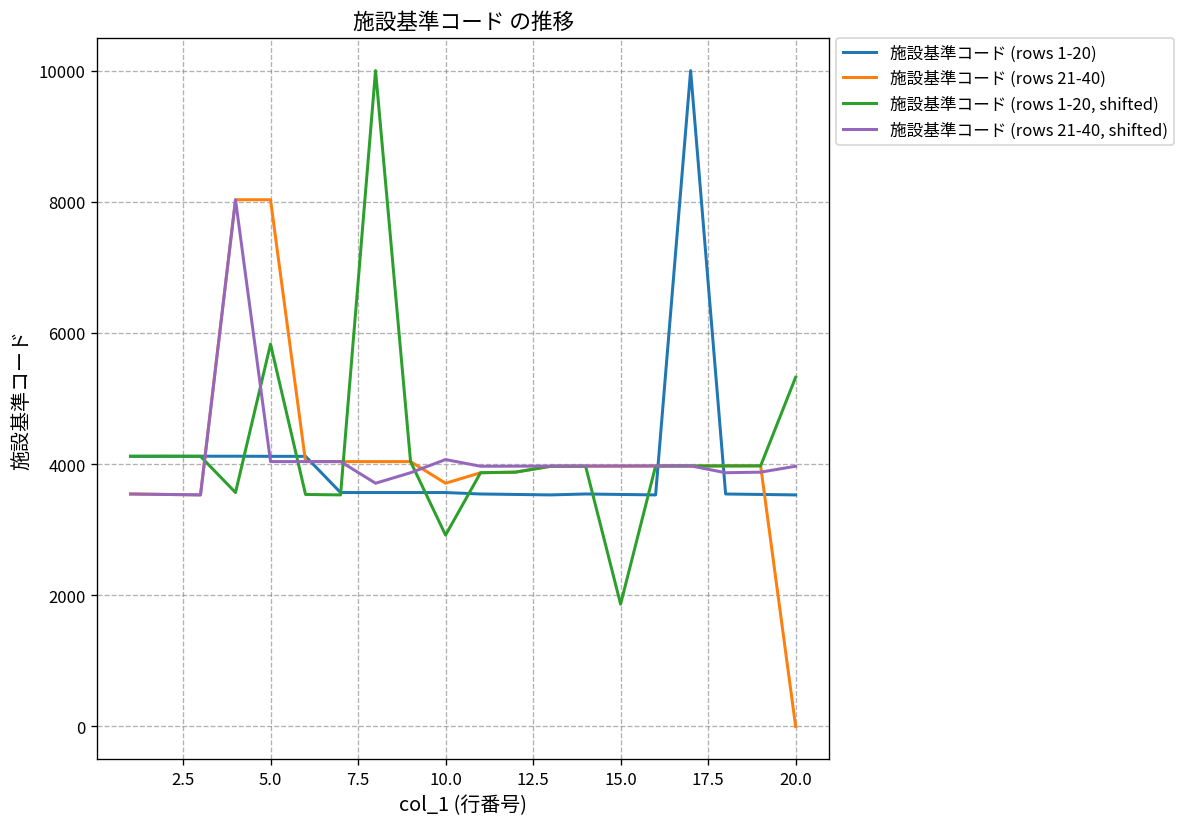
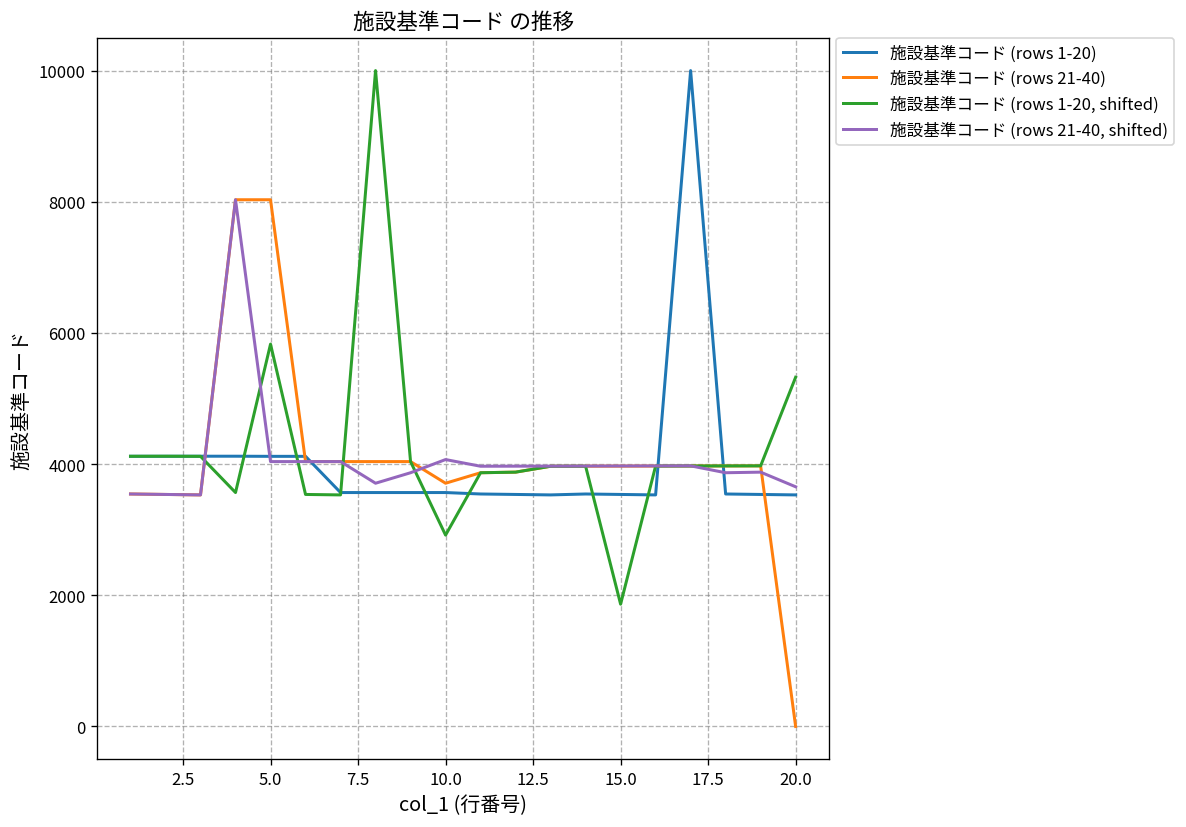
  {
    "施設基準コード (rows 1-20)": {
      "5.0": 4100,
      "10.0": 3600,
      "15.0": 3500,
      "20.0": 3500
    },
    "施設基準コード (rows 21-40)": {
      "5.0": 8000,
      "10.0": 3700,
      "20.0": 0
    },
    "施設基準コード (rows 1-20, shifted)": {
      "5.0": 5800,
      "10.0": 2900,
      "15.0": 1900,
      "20.0": 5300
    },
    "施設基準コード (rows 21-40, shifted)": {
      "5.0": 4000,
      "10.0": 4100,
-     "20.0": 4000
+     "20.0": 3700
    }
  }
